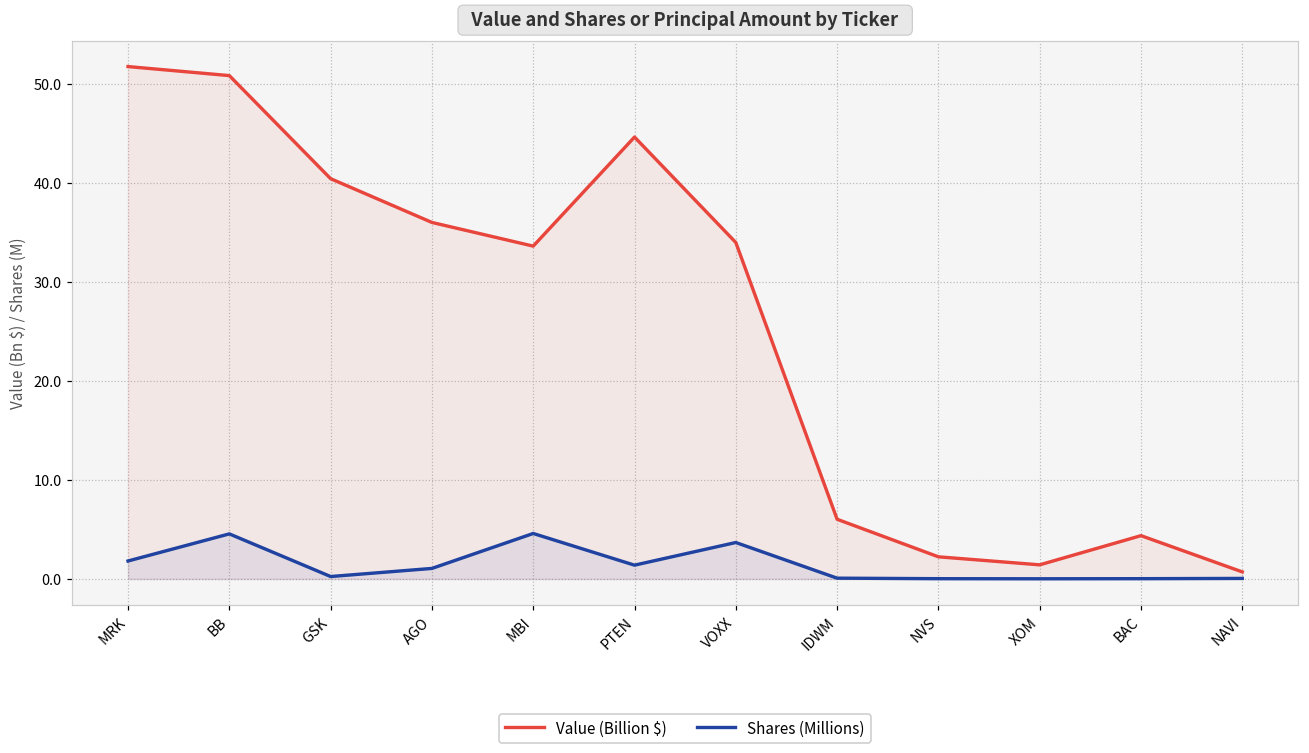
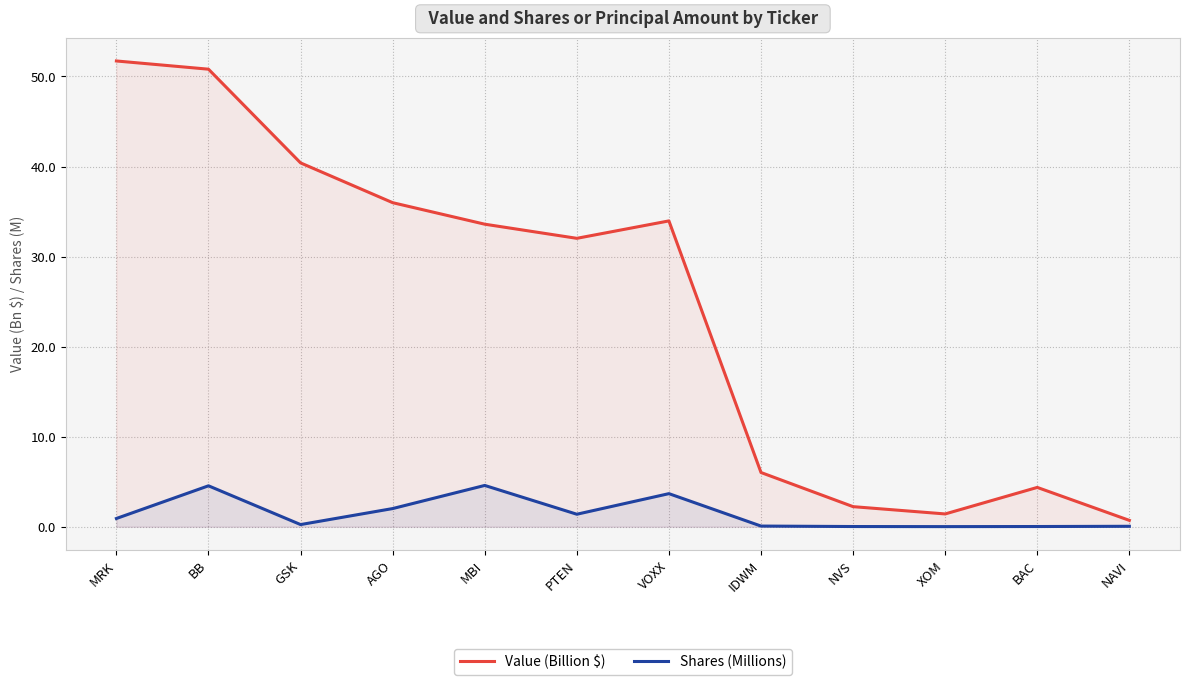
  {
    "Value (Billion $)": {
      "MRK": 52,
      "BB": 51,
      "GSK": 40,
      "AGO": 36,
      "MBI": 34,
-     "PTEN": 45,
+     "PTEN": 32,
      "VOXX": 34,
      "IDWM": 6,
      "NVS": 2,
      "XOM": 1,
      "BAC": 4,
      "NAVI": 1
    },
    "Shares (Millions)": {
-     "MRK": 2,
+     "MRK": 1,
      "BB": 5,
      "GSK": 0,
-     "AGO": 1,
+     "AGO": 2,
      "MBI": 5,
      "PTEN": 1,
      "VOXX": 4,
      "IDWM": 0,
      "NVS": 0,
      "XOM": 0,
      "BAC": 0,
      "NAVI": 0
    }
  }
